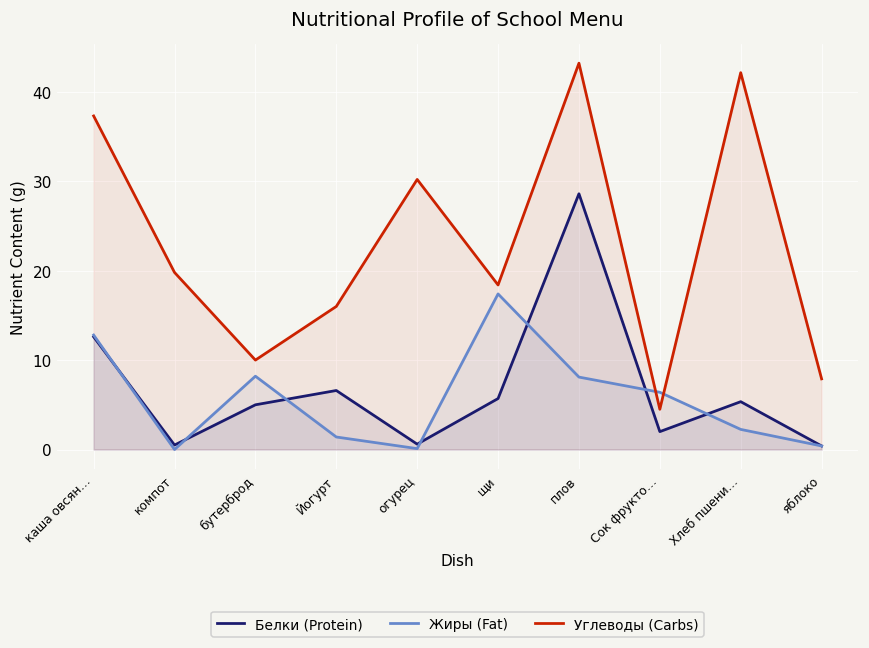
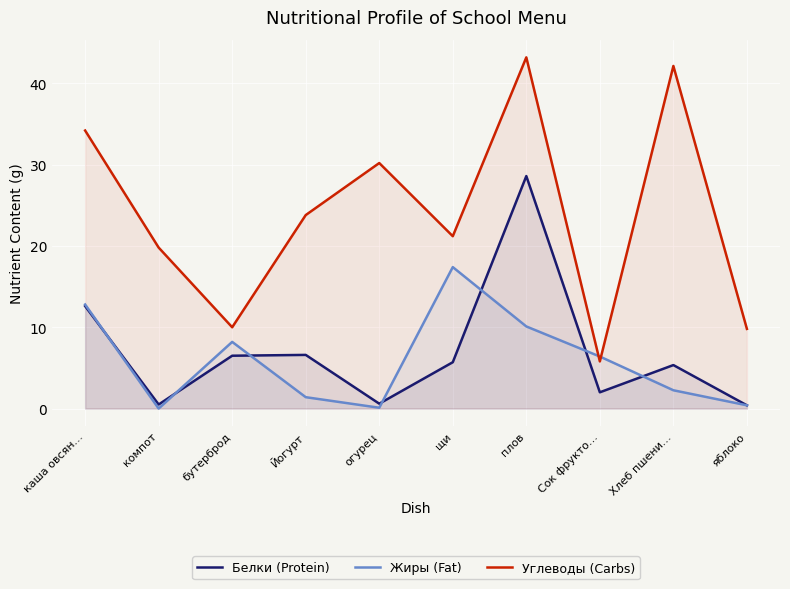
  {
    "Белки (Protein)": {
      "компот": 1,
-     "бутерброд": 5,
+     "бутерброд": 7,
      "Йогурт": 7,
      "огурец": 1,
      "щи": 6,
      "плов": 29,
      "Сок фрукто…": 2,
      "Хлеб пшени…": 5
    },
    "Жиры (Fat)": {
      "компот": 0,
      "бутерброд": 8,
      "Йогурт": 1,
      "огурец": 0,
      "щи": 17,
-     "плов": 8,
+     "плов": 10,
      "Сок фрукто…": 6,
      "Хлеб пшени…": 2
    },
    "Углеводы (Carbs)": {
-     "каша овсян…": 37,
+     "каша овсян…": 34,
      "компот": 20,
      "бутерброд": 10,
-     "Йогурт": 16,
+     "Йогурт": 24,
      "огурец": 30,
-     "щи": 18,
+     "щи": 21,
      "плов": 43,
-     "Сок фрукто…": 5,
+     "Сок фрукто…": 6,
      "Хлеб пшени…": 42,
-     "яблоко": 8
+     "яблоко": 10
    }
  }
